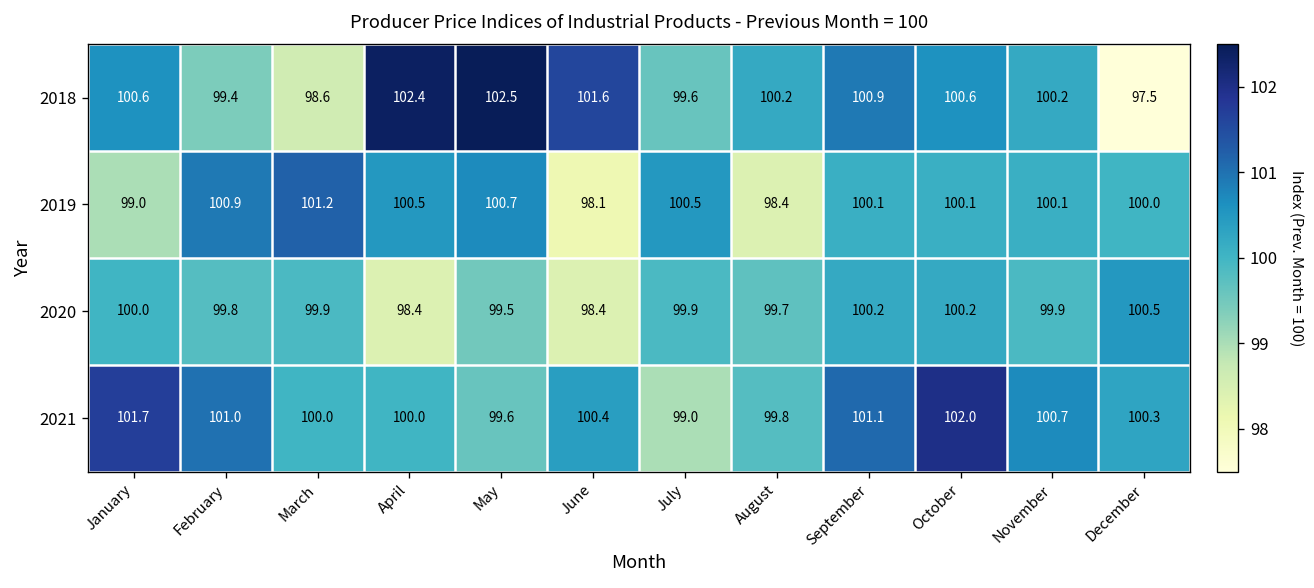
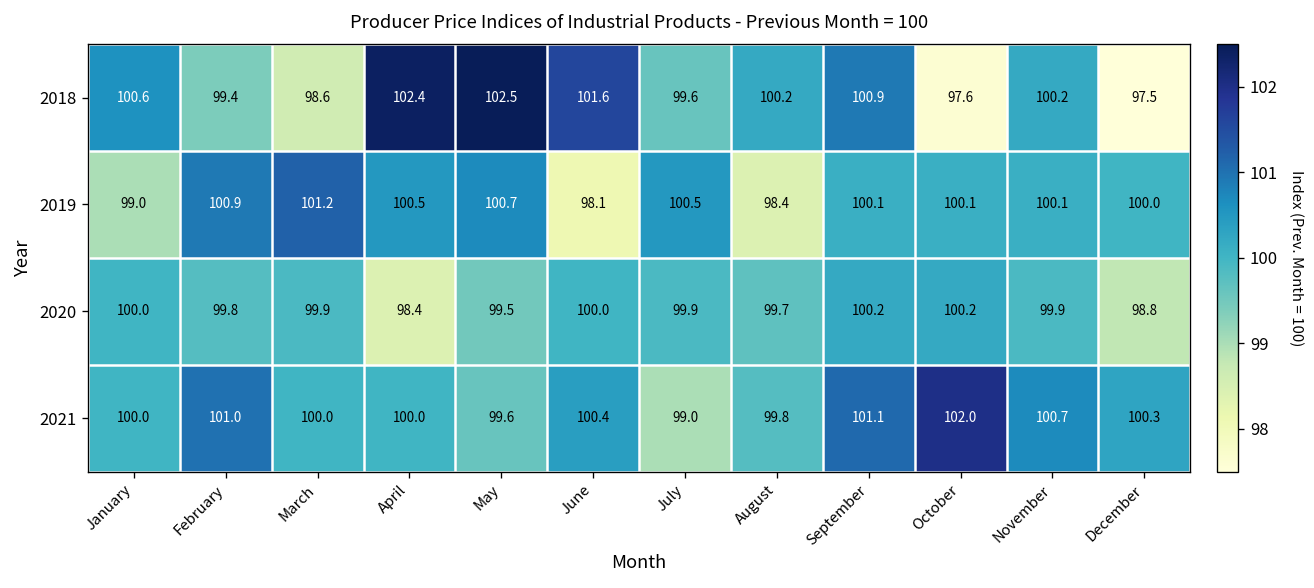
  {
    "2018": {
      "January": 100.6,
      "February": 99.4,
      "March": 98.6,
      "April": 102.4,
      "May": 102.5,
      "June": 101.6,
      "July": 99.6,
      "August": 100.2,
      "September": 100.9,
-     "October": 100.6,
+     "October": 97.6,
      "November": 100.2,
      "December": 97.5
    },
    "2019": {
      "January": 99.0,
      "February": 100.9,
      "March": 101.2,
      "April": 100.5,
      "May": 100.7,
      "June": 98.1,
      "July": 100.5,
      "August": 98.4,
      "September": 100.1,
      "October": 100.1,
      "November": 100.1,
      "December": 100.0
    },
    "2020": {
      "January": 100.0,
      "February": 99.8,
      "March": 99.9,
      "April": 98.4,
      "May": 99.5,
-     "June": 98.4,
+     "June": 100.0,
      "July": 99.9,
      "August": 99.7,
      "September": 100.2,
      "October": 100.2,
      "November": 99.9,
-     "December": 100.5
+     "December": 98.8
    },
    "2021": {
-     "January": 101.7,
+     "January": 100.0,
      "February": 101.0,
      "March": 100.0,
      "April": 100.0,
      "May": 99.6,
      "June": 100.4,
      "July": 99.0,
      "August": 99.8,
      "September": 101.1,
      "October": 102.0,
      "November": 100.7,
      "December": 100.3
    }
  }
